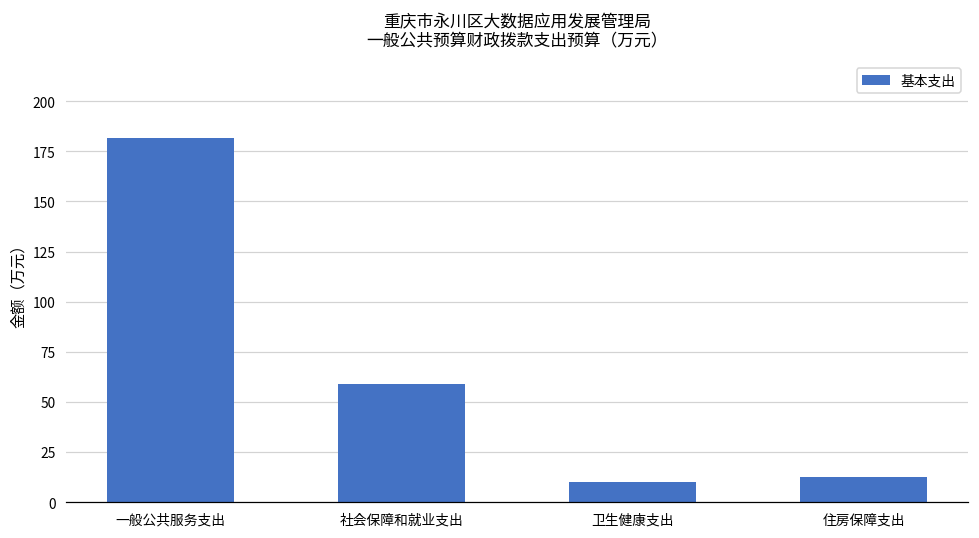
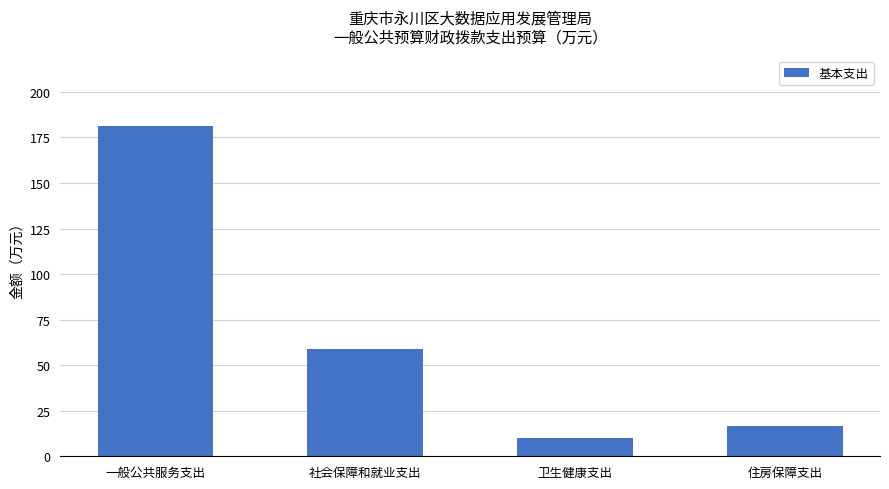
  {
    "一般公共服务支出": 182,
    "社会保障和就业支出": 59,
    "卫生健康支出": 10,
-   "住房保障支出": 12
+   "住房保障支出": 17
  }
